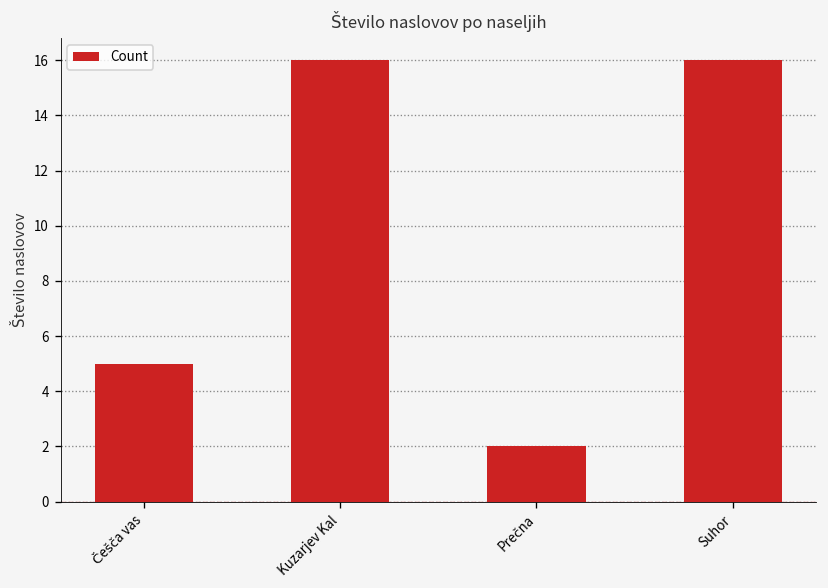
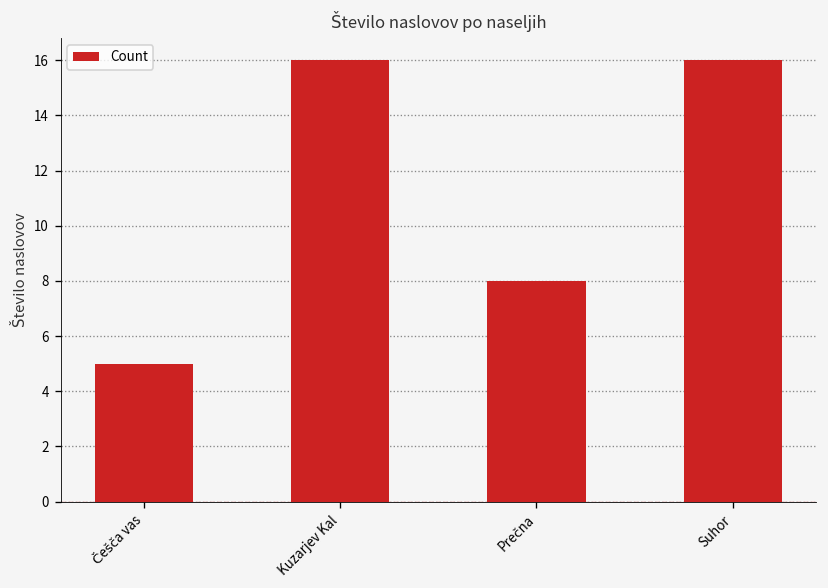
  {
    "Češča vas": 5,
    "Kuzarjev Kal": 16,
-   "Prečna": 2,
+   "Prečna": 8,
    "Suhor": 16
  }
